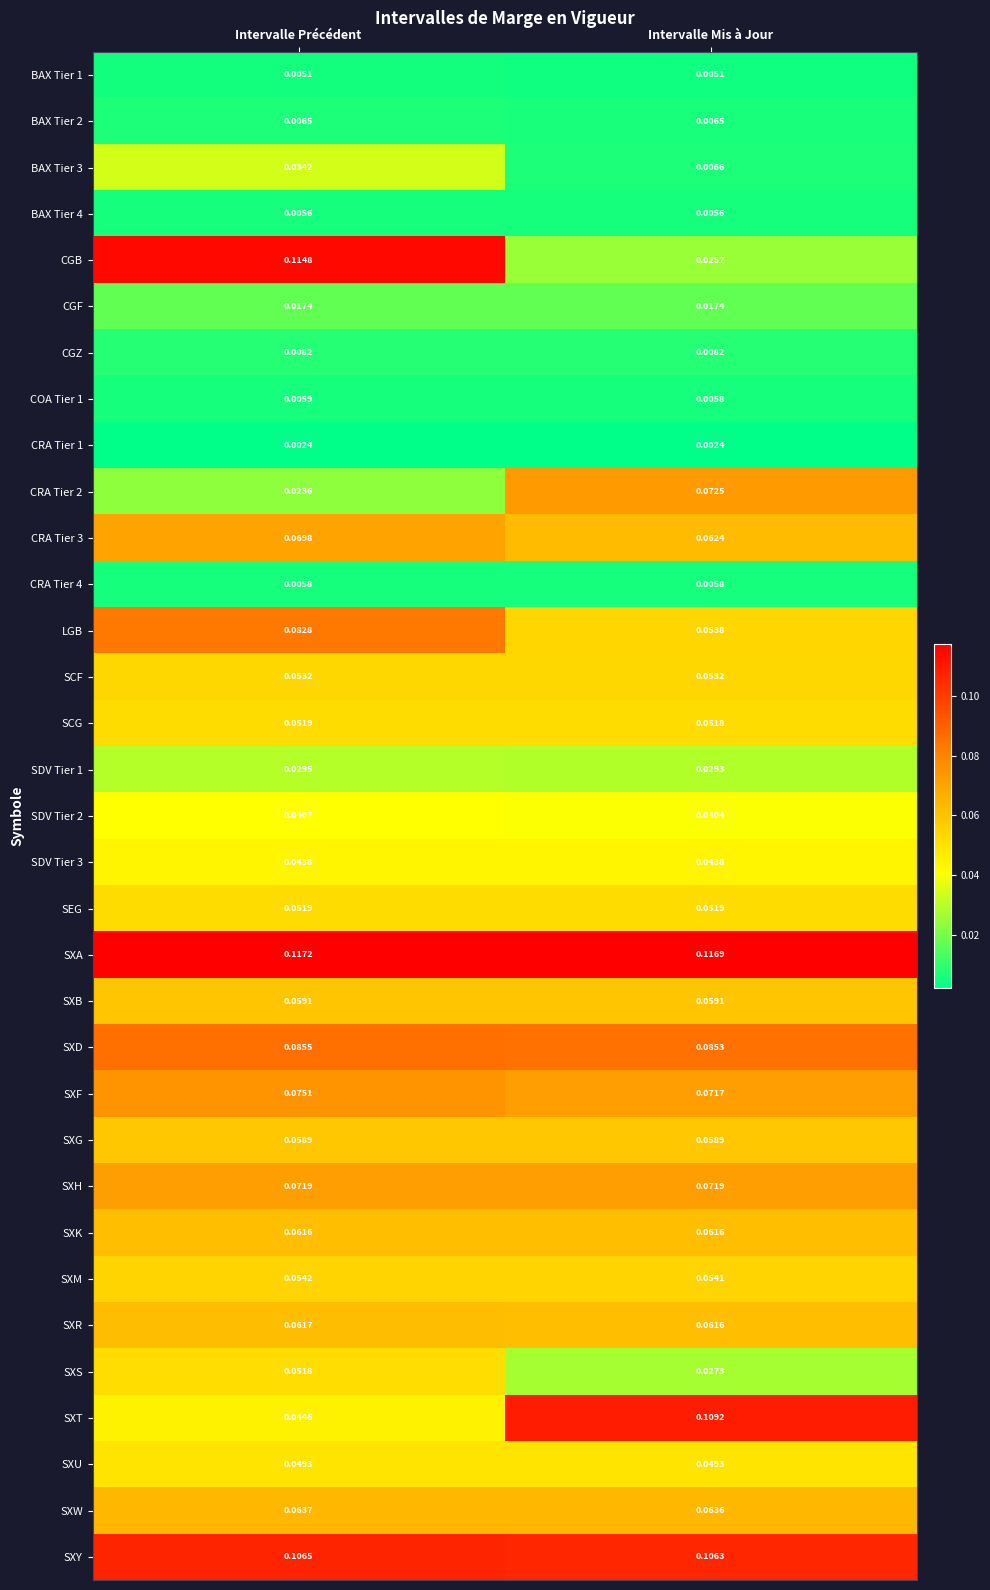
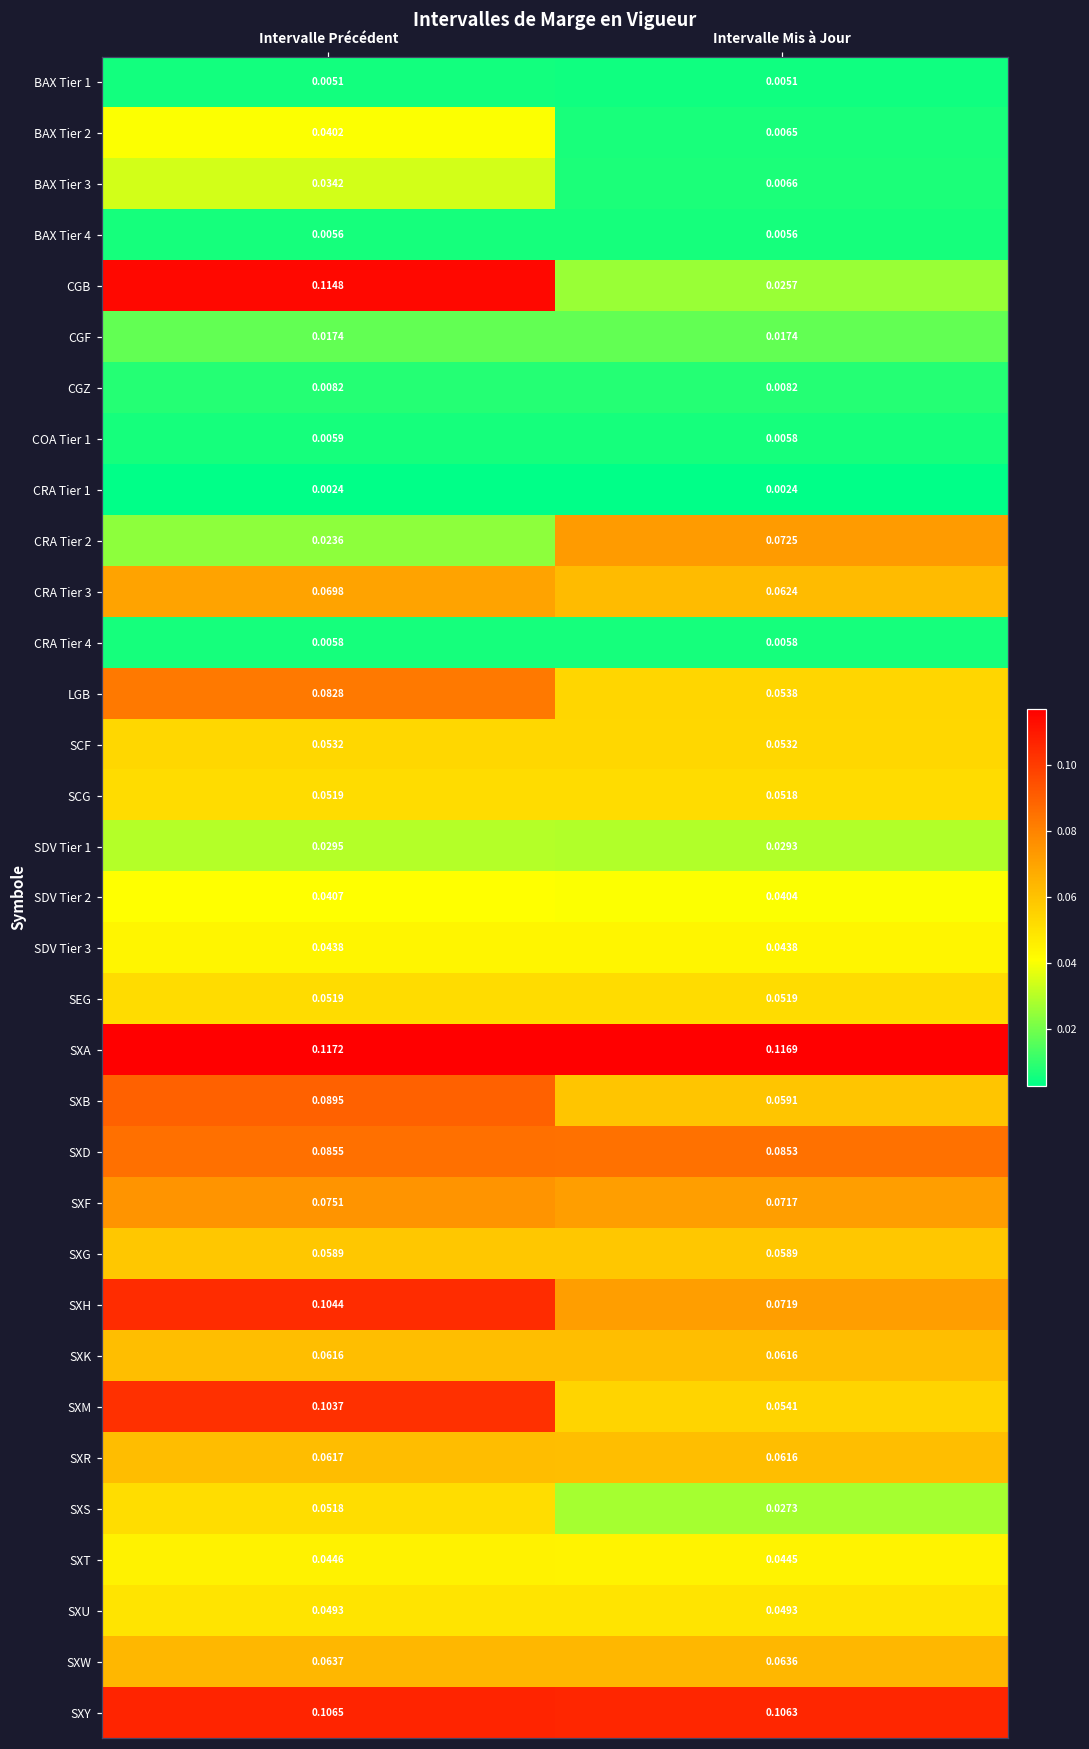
  {
    "BAX Tier 1": {
      "Intervalle Précédent": 0.0051,
      "Intervalle Mis à Jour": 0.0051
    },
    "BAX Tier 2": {
-     "Intervalle Précédent": 0.0065,
+     "Intervalle Précédent": 0.0402,
      "Intervalle Mis à Jour": 0.0065
    },
    "BAX Tier 3": {
      "Intervalle Précédent": 0.0342,
      "Intervalle Mis à Jour": 0.0066
    },
    "BAX Tier 4": {
      "Intervalle Précédent": 0.0056,
      "Intervalle Mis à Jour": 0.0056
    },
    "CGB": {
      "Intervalle Précédent": 0.1148,
      "Intervalle Mis à Jour": 0.0257
    },
    "CGF": {
      "Intervalle Précédent": 0.0174,
      "Intervalle Mis à Jour": 0.0174
    },
    "CGZ": {
      "Intervalle Précédent": 0.0082,
      "Intervalle Mis à Jour": 0.0082
    },
    "COA Tier 1": {
      "Intervalle Précédent": 0.0059,
      "Intervalle Mis à Jour": 0.0058
    },
    "CRA Tier 1": {
      "Intervalle Précédent": 0.0024,
      "Intervalle Mis à Jour": 0.0024
    },
    "CRA Tier 2": {
      "Intervalle Précédent": 0.0236,
      "Intervalle Mis à Jour": 0.0725
    },
    "CRA Tier 3": {
      "Intervalle Précédent": 0.0698,
      "Intervalle Mis à Jour": 0.0624
    },
    "CRA Tier 4": {
      "Intervalle Précédent": 0.0058,
      "Intervalle Mis à Jour": 0.0058
    },
    "LGB": {
      "Intervalle Précédent": 0.0828,
      "Intervalle Mis à Jour": 0.0538
    },
    "SCF": {
      "Intervalle Précédent": 0.0532,
      "Intervalle Mis à Jour": 0.0532
    },
    "SCG": {
      "Intervalle Précédent": 0.0519,
      "Intervalle Mis à Jour": 0.0518
    },
    "SDV Tier 1": {
      "Intervalle Précédent": 0.0295,
      "Intervalle Mis à Jour": 0.0293
    },
    "SDV Tier 2": {
      "Intervalle Précédent": 0.0407,
      "Intervalle Mis à Jour": 0.0404
    },
    "SDV Tier 3": {
      "Intervalle Précédent": 0.0438,
      "Intervalle Mis à Jour": 0.0438
    },
    "SEG": {
      "Intervalle Précédent": 0.0519,
      "Intervalle Mis à Jour": 0.0519
    },
    "SXA": {
      "Intervalle Précédent": 0.1172,
      "Intervalle Mis à Jour": 0.1169
    },
    "SXB": {
-     "Intervalle Précédent": 0.0591,
+     "Intervalle Précédent": 0.0895,
      "Intervalle Mis à Jour": 0.0591
    },
    "SXD": {
      "Intervalle Précédent": 0.0855,
      "Intervalle Mis à Jour": 0.0853
    },
    "SXF": {
      "Intervalle Précédent": 0.0751,
      "Intervalle Mis à Jour": 0.0717
    },
    "SXG": {
      "Intervalle Précédent": 0.0589,
      "Intervalle Mis à Jour": 0.0589
    },
    "SXH": {
-     "Intervalle Précédent": 0.0719,
+     "Intervalle Précédent": 0.1044,
      "Intervalle Mis à Jour": 0.0719
    },
    "SXK": {
      "Intervalle Précédent": 0.0616,
      "Intervalle Mis à Jour": 0.0616
    },
    "SXM": {
-     "Intervalle Précédent": 0.0542,
+     "Intervalle Précédent": 0.1037,
      "Intervalle Mis à Jour": 0.0541
    },
    "SXR": {
      "Intervalle Précédent": 0.0617,
      "Intervalle Mis à Jour": 0.0616
    },
    "SXS": {
      "Intervalle Précédent": 0.0518,
      "Intervalle Mis à Jour": 0.0273
    },
    "SXT": {
      "Intervalle Précédent": 0.0446,
-     "Intervalle Mis à Jour": 0.1092
+     "Intervalle Mis à Jour": 0.0445
    },
    "SXU": {
      "Intervalle Précédent": 0.0493,
      "Intervalle Mis à Jour": 0.0493
    },
    "SXW": {
      "Intervalle Précédent": 0.0637,
      "Intervalle Mis à Jour": 0.0636
    },
    "SXY": {
      "Intervalle Précédent": 0.1065,
      "Intervalle Mis à Jour": 0.1063
    }
  }
